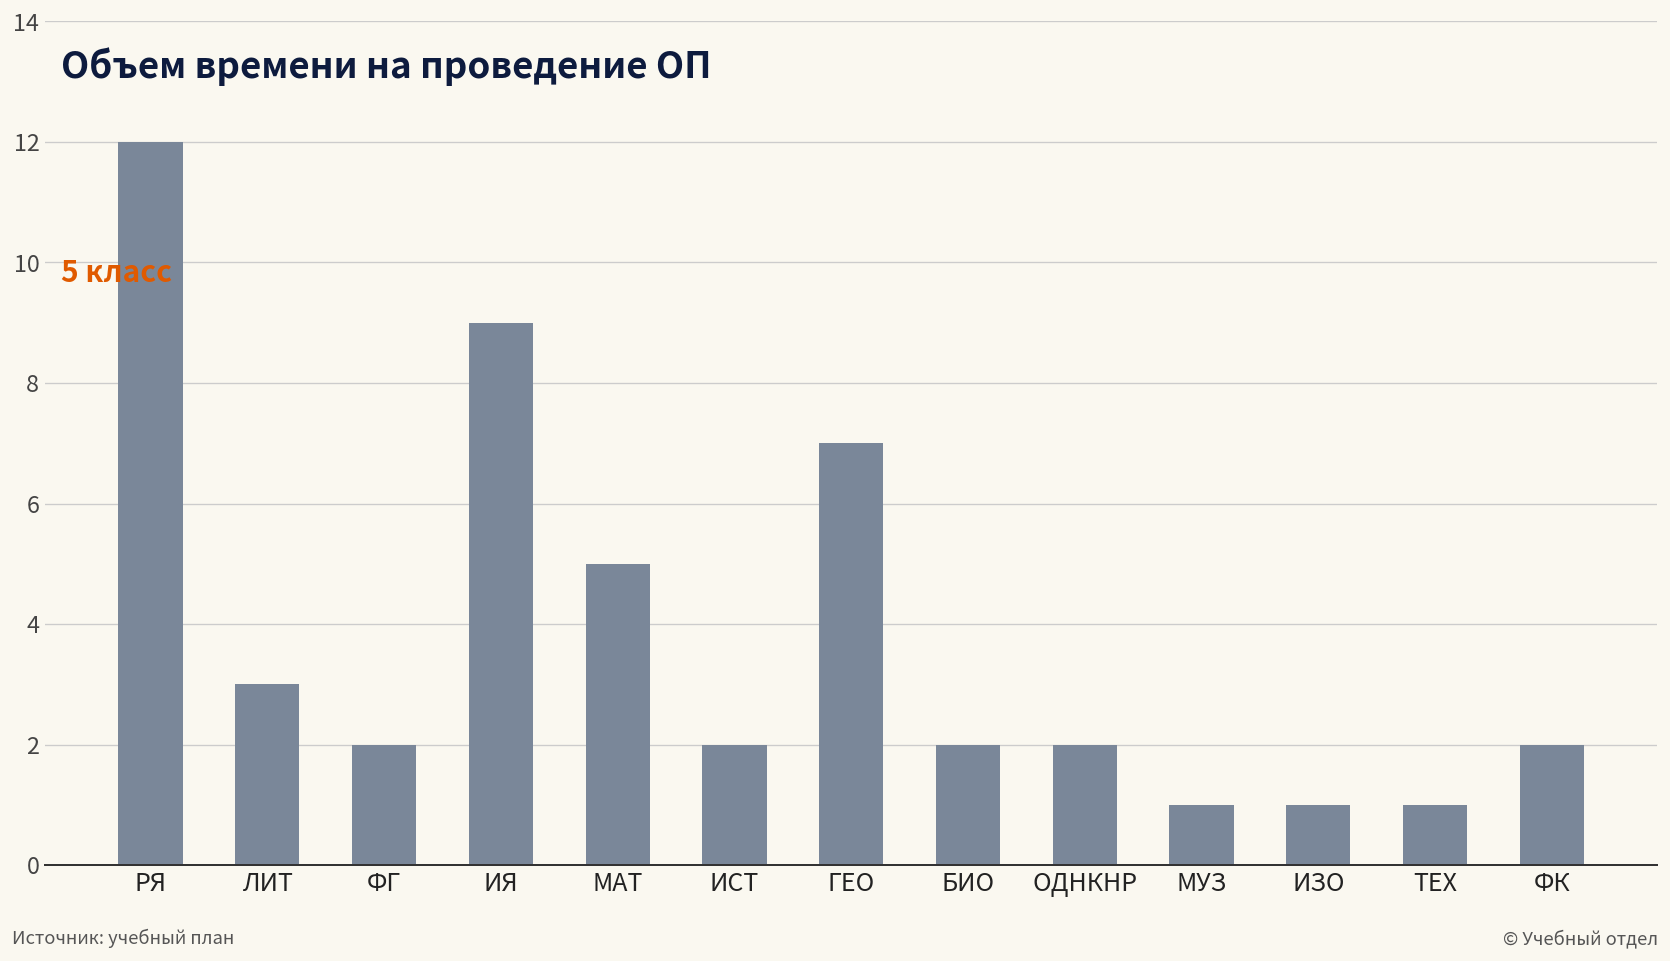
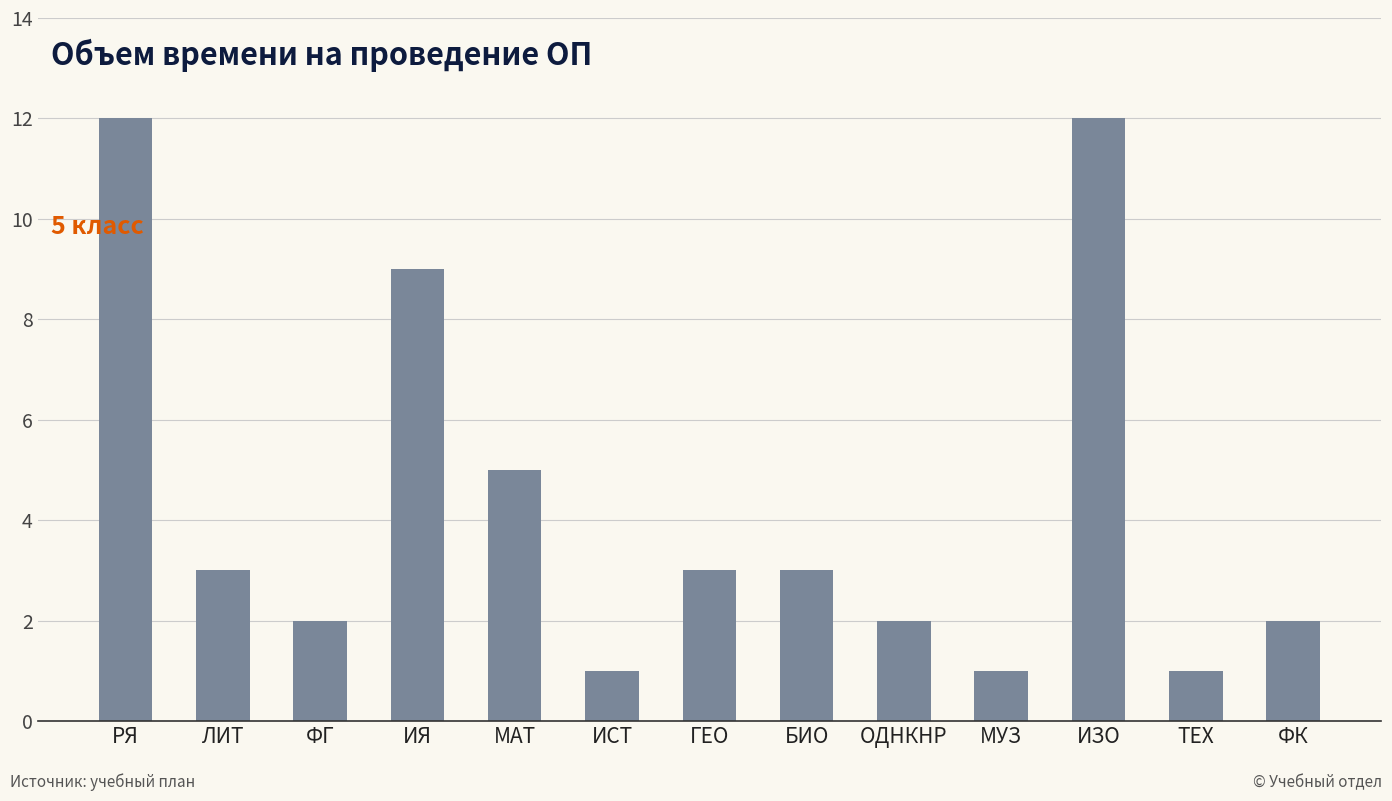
  {
    "РЯ": 12,
    "ЛИТ": 3,
    "ФГ": 2,
    "ИЯ": 9,
    "МАТ": 5,
-   "ИСТ": 2,
-   "ГЕО": 7,
-   "БИО": 2,
+   "ИСТ": 1,
+   "ГЕО": 3,
+   "БИО": 3,
    "ОДНКНР": 2,
    "МУЗ": 1,
-   "ИЗО": 1,
+   "ИЗО": 12,
    "ТЕХ": 1,
    "ФК": 2
  }
